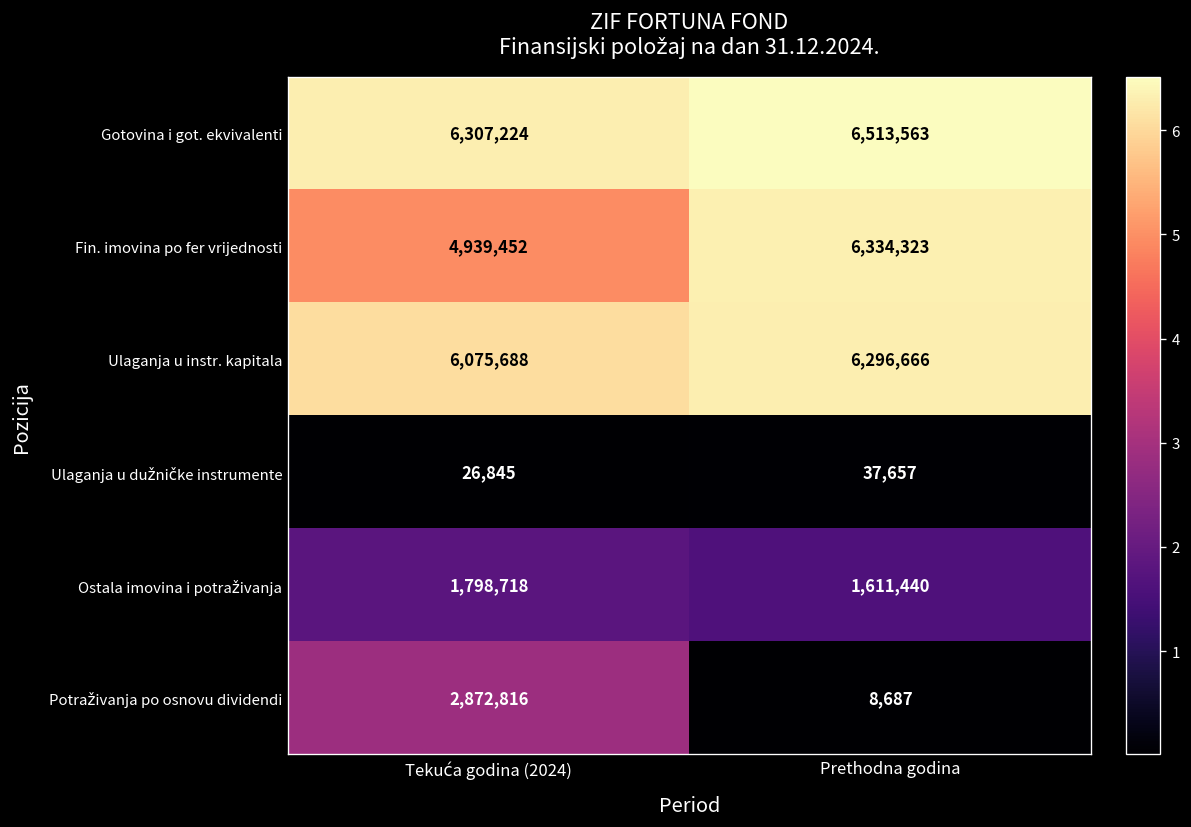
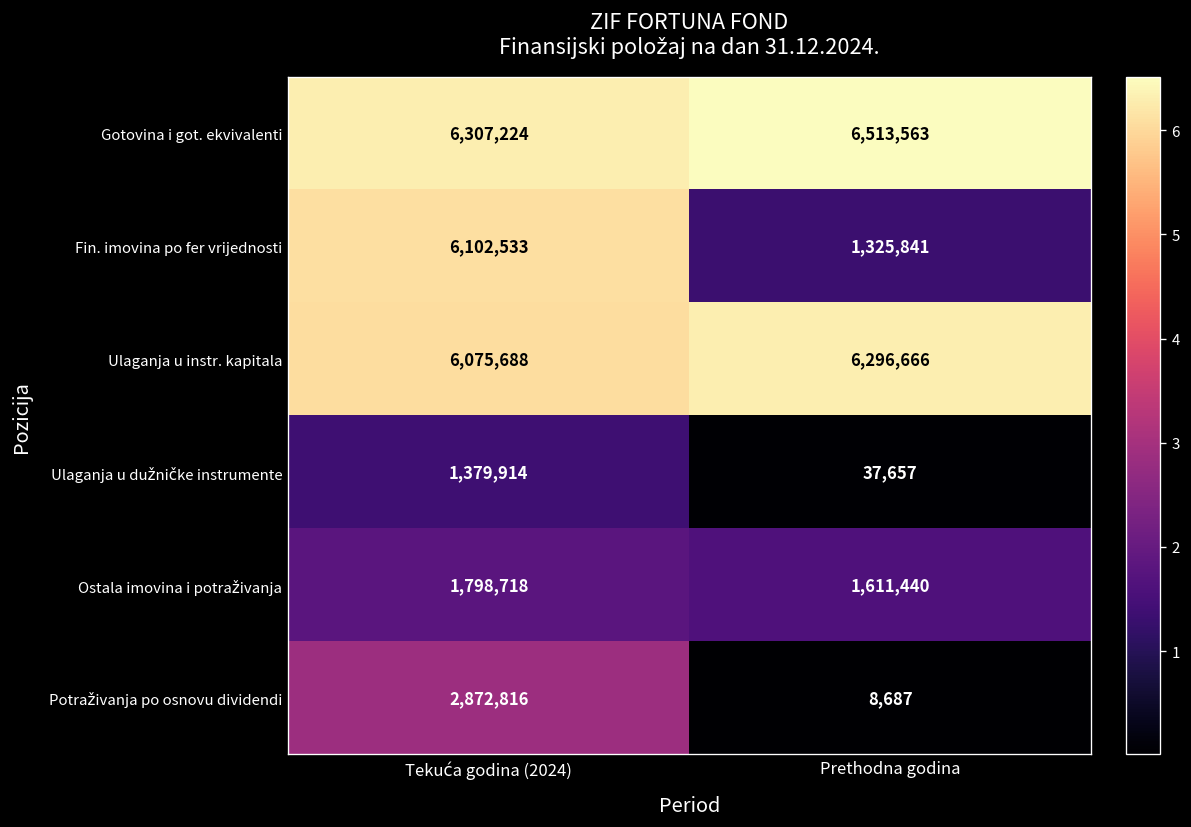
  {
    "Gotovina i got. ekvivalenti": {
      "Tekuća godina (2024)": "6,307,224",
      "Prethodna godina": "6,513,563"
    },
    "Fin. imovina po fer vrijednosti": {
-     "Tekuća godina (2024)": "4,939,452",
-     "Prethodna godina": "6,334,323"
+     "Tekuća godina (2024)": "6,102,533",
+     "Prethodna godina": "1,325,841"
    },
    "Ulaganja u instr. kapitala": {
      "Tekuća godina (2024)": "6,075,688",
      "Prethodna godina": "6,296,666"
    },
    "Ulaganja u dužničke instrumente": {
-     "Tekuća godina (2024)": "26,845",
+     "Tekuća godina (2024)": "1,379,914",
      "Prethodna godina": "37,657"
    },
    "Ostala imovina i potraživanja": {
      "Tekuća godina (2024)": "1,798,718",
      "Prethodna godina": "1,611,440"
    },
    "Potraživanja po osnovu dividendi": {
      "Tekuća godina (2024)": "2,872,816",
      "Prethodna godina": "8,687"
    }
  }
